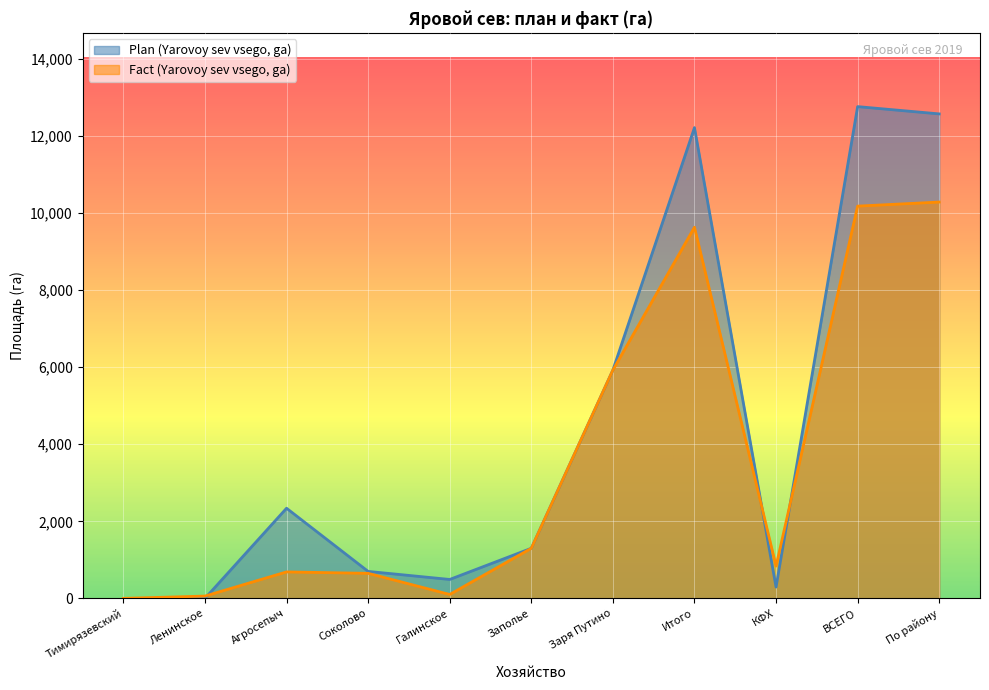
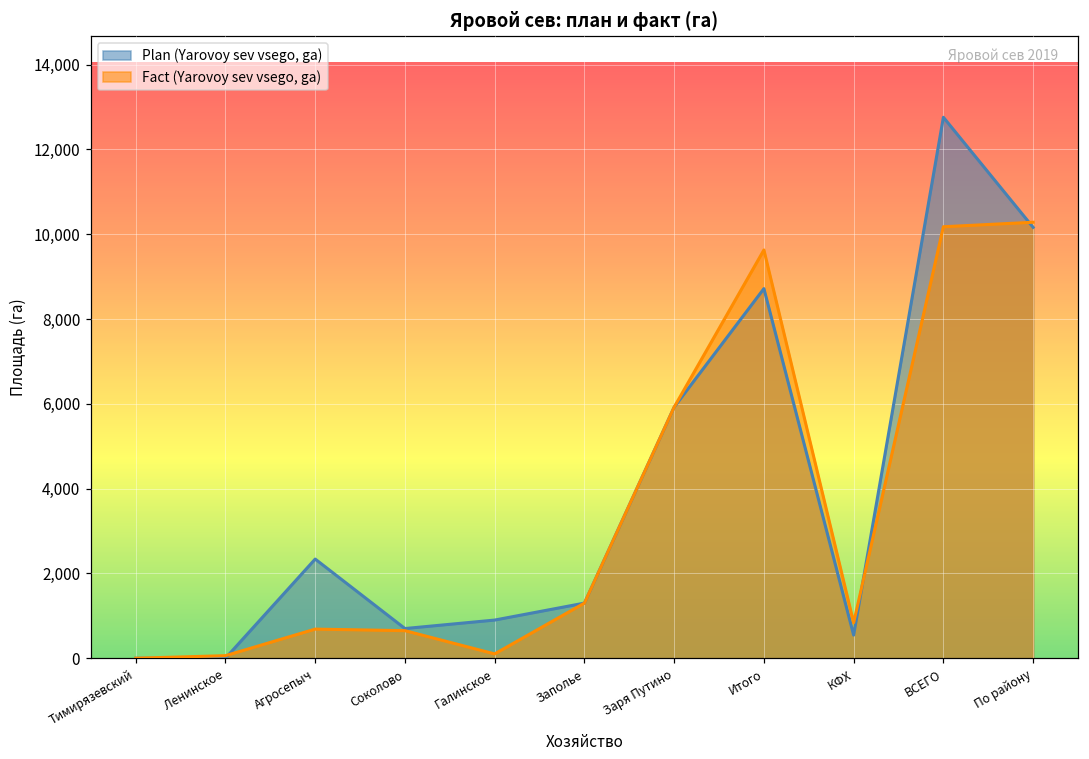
  {
    "Plan (Yarovoy sev vsego, ga)": {
      "Агросепыч": "2,300",
-     "Галинское": "500",
-     "Итого": "12,200",
-     "КФХ": "300",
+     "Галинское": "900",
+     "Итого": "8,700",
+     "КФХ": "500",
      "ВСЕГО": "12,800",
-     "По району": "12,600"
+     "По району": "10,200"
    },
    "Fact (Yarovoy sev vsego, ga)": {
      "Агросепыч": "700",
      "Галинское": "100",
      "Итого": "9,600",
      "КФХ": "800",
      "ВСЕГО": "10,200",
      "По району": "10,300"
    }
  }
